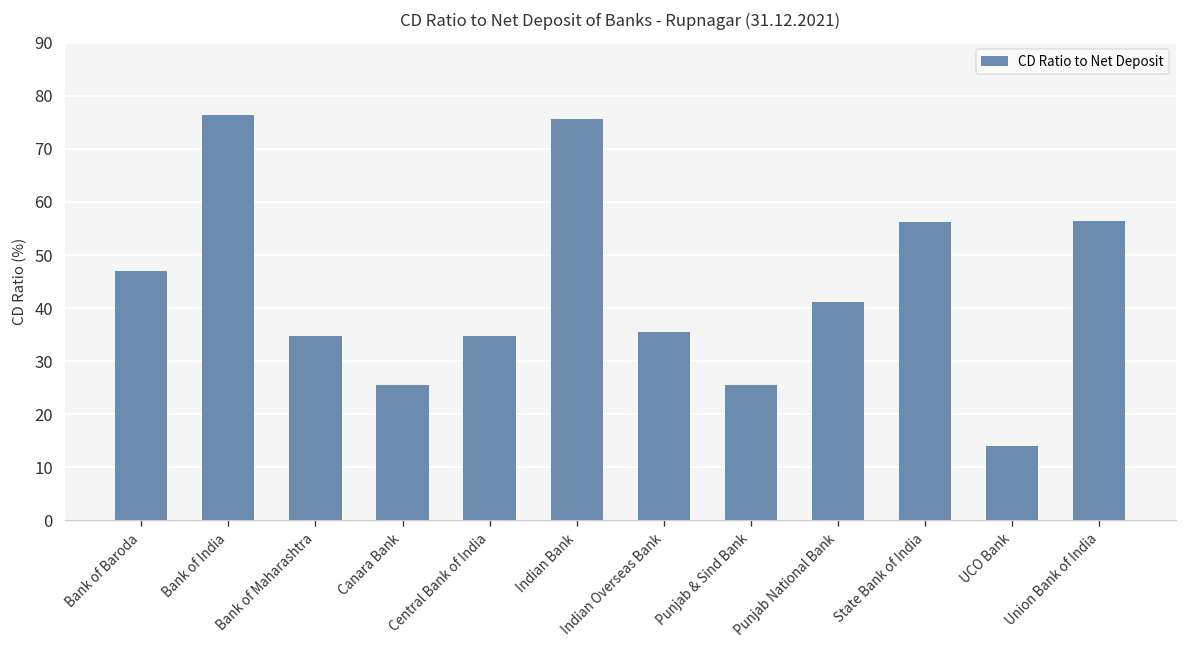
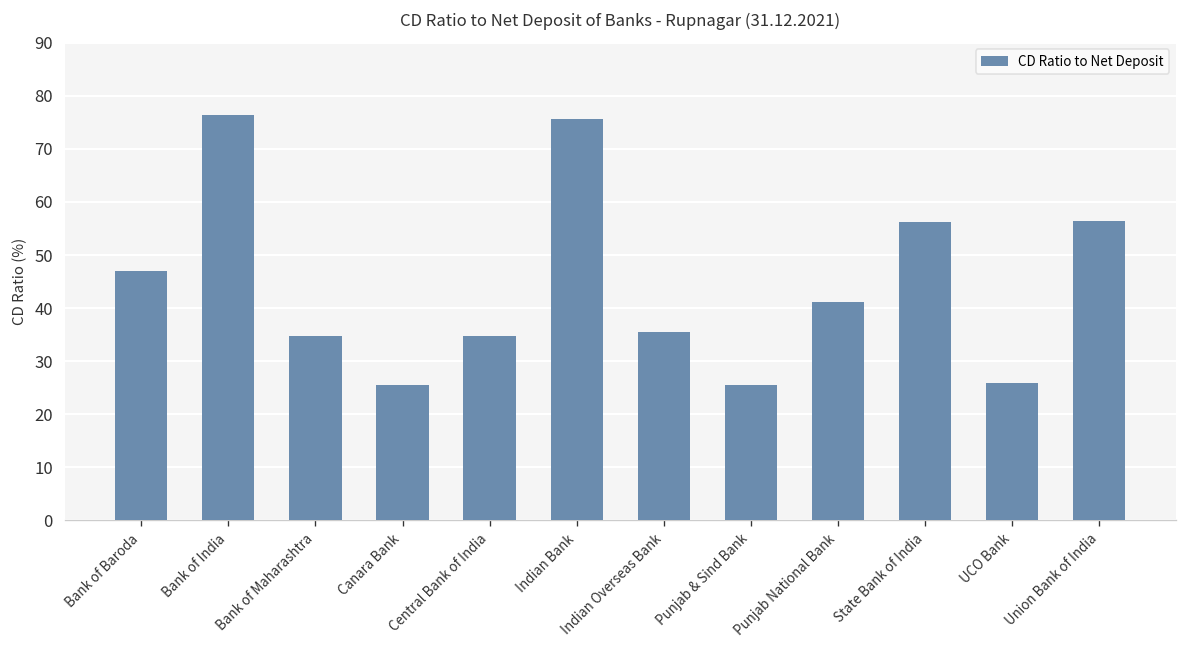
  {
    "Bank of Baroda": 47,
    "Bank of India": 76,
    "Bank of Maharashtra": 35,
    "Canara Bank": 26,
    "Central Bank of India": 35,
    "Indian Bank": 76,
    "Indian Overseas Bank": 35,
    "Punjab & Sind Bank": 26,
    "Punjab National Bank": 41,
    "State Bank of India": 56,
-   "UCO Bank": 14,
+   "UCO Bank": 26,
    "Union Bank of India": 57
  }
